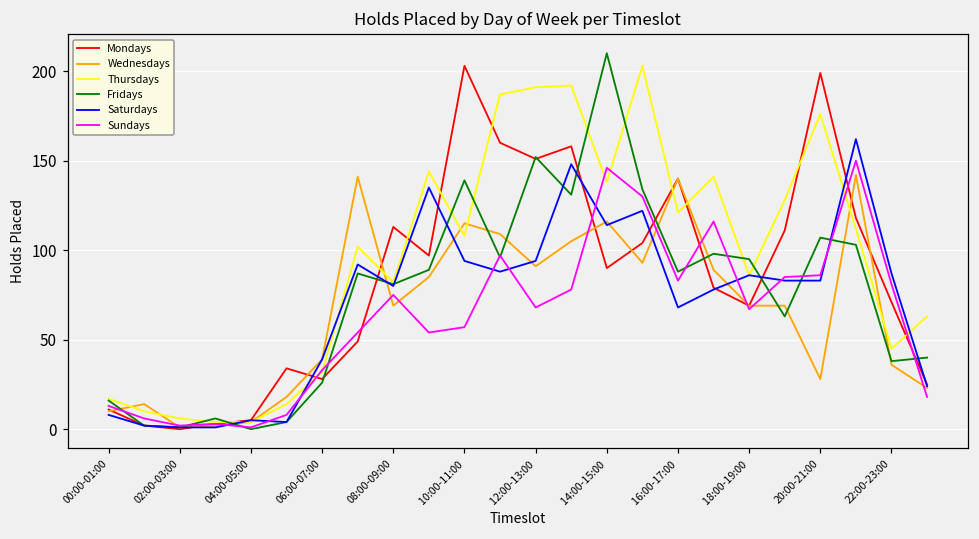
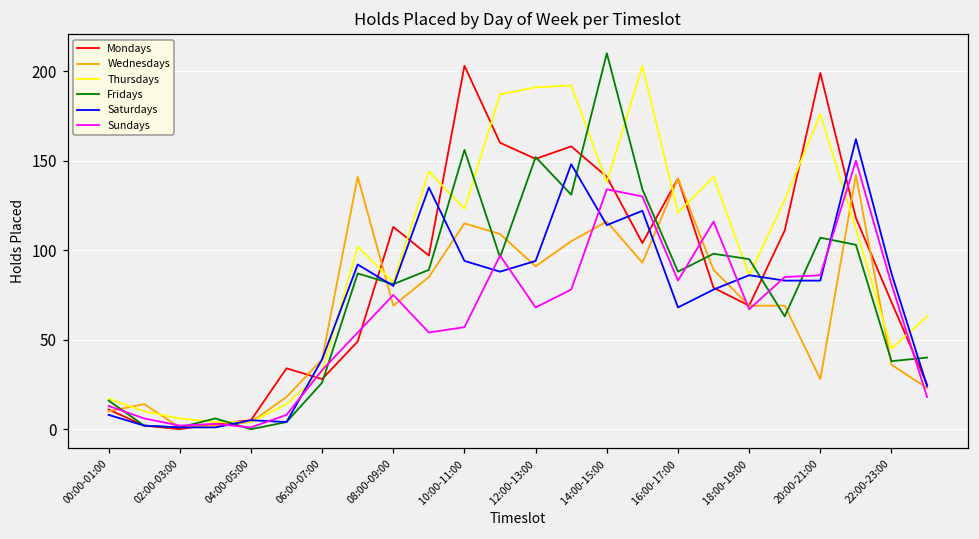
  {
    "Mondays": {
      "06:00-07:00": 28,
      "08:00-09:00": 113,
      "10:00-11:00": 203,
-     "14:00-15:00": 90,
+     "14:00-15:00": 141,
      "20:00-21:00": 199,
      "22:00-23:00": 71
    },
    "Wednesdays": {
      "08:00-09:00": 69,
      "10:00-11:00": 115,
      "12:00-13:00": 91,
      "14:00-15:00": 116,
      "20:00-21:00": 28,
      "22:00-23:00": 36
    },
    "Thursdays": {
      "02:00-03:00": 6,
-     "10:00-11:00": 108,
+     "10:00-11:00": 123,
      "12:00-13:00": 191,
      "14:00-15:00": 138,
      "16:00-17:00": 121,
      "20:00-21:00": 176,
      "22:00-23:00": 45
    },
    "Fridays": {
      "06:00-07:00": 26,
-     "10:00-11:00": 139,
+     "10:00-11:00": 156,
      "14:00-15:00": 210,
      "16:00-17:00": 88,
      "18:00-19:00": 95,
      "20:00-21:00": 107,
      "22:00-23:00": 38
    },
    "Saturdays": {
      "00:00-01:00": 8,
      "10:00-11:00": 94,
      "12:00-13:00": 94,
      "14:00-15:00": 114,
      "16:00-17:00": 68,
      "20:00-21:00": 83,
      "22:00-23:00": 87
    },
    "Sundays": {
      "00:00-01:00": 13,
      "08:00-09:00": 75,
      "10:00-11:00": 57,
      "12:00-13:00": 68,
-     "14:00-15:00": 146,
+     "14:00-15:00": 134,
      "16:00-17:00": 83,
      "18:00-19:00": 67,
      "20:00-21:00": 86,
      "22:00-23:00": 81
    }
  }
